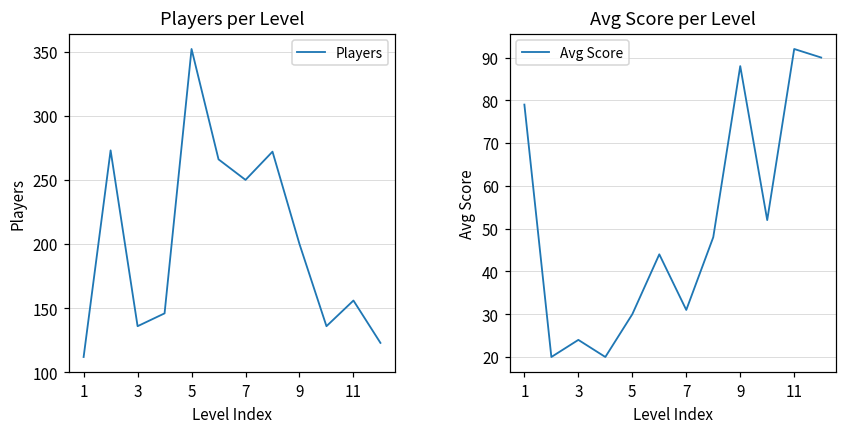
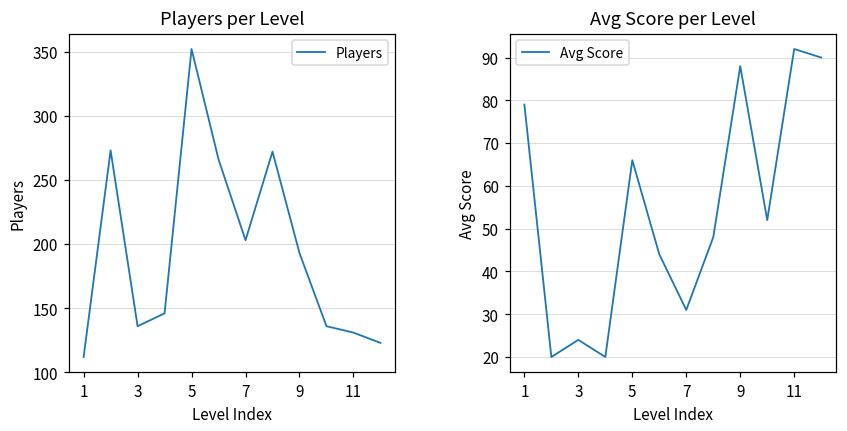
  {
    "Players per Level": {
      "1": 112,
      "3": 136,
      "5": 352,
-     "7": 250,
-     "9": 200,
-     "11": 156
+     "7": 203,
+     "9": 193,
+     "11": 131
    },
    "Avg Score per Level": {
      "1": 79,
      "3": 24,
-     "5": 30,
+     "5": 66,
      "7": 31,
      "9": 88,
      "11": 92
    }
  }
